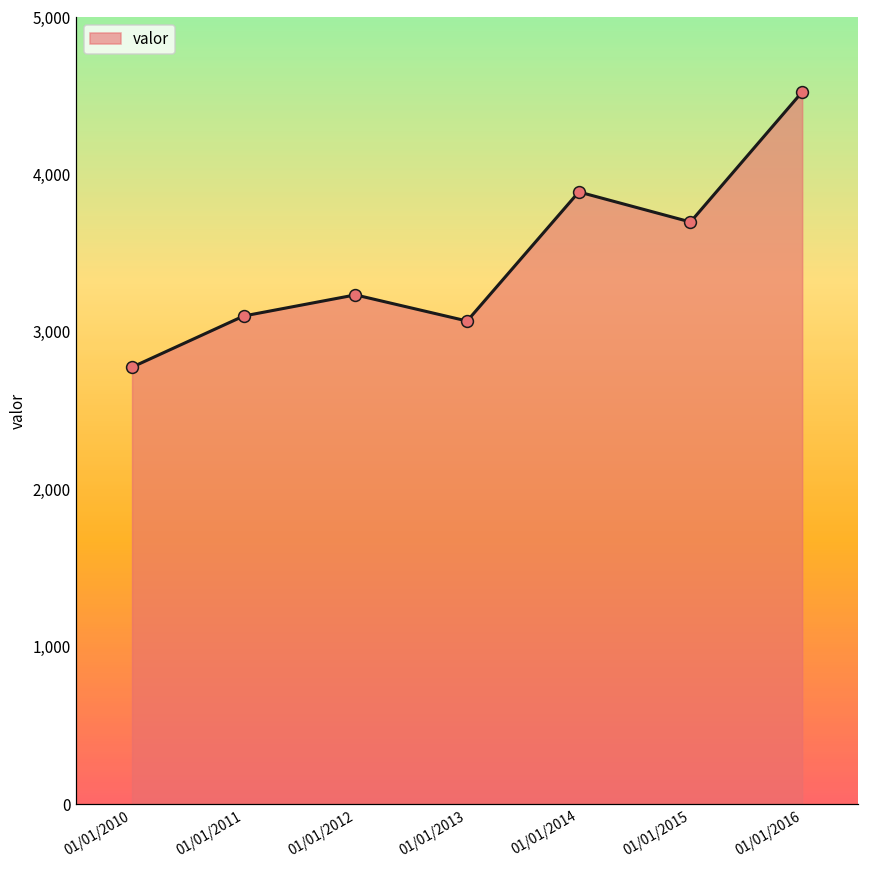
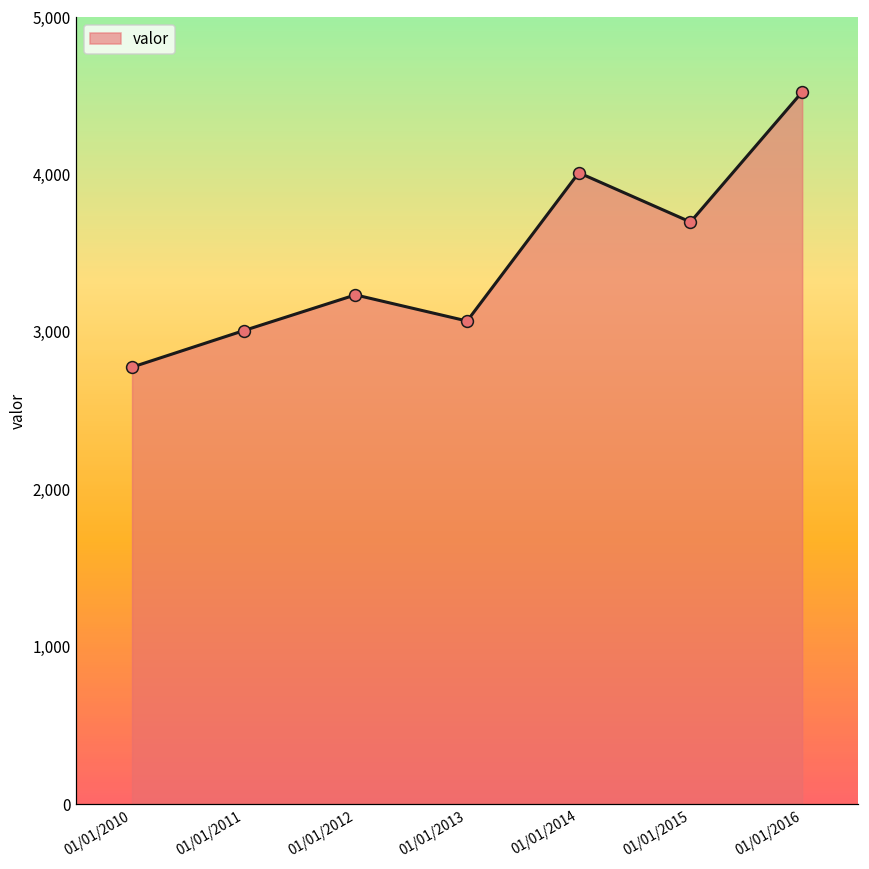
  {
    "01/01/2010": "2,780",
-   "01/01/2011": "3,100",
+   "01/01/2011": "3,010",
    "01/01/2012": "3,240",
    "01/01/2013": "3,070",
-   "01/01/2014": "3,890",
+   "01/01/2014": "4,010",
    "01/01/2015": "3,700",
    "01/01/2016": "4,520"
  }
